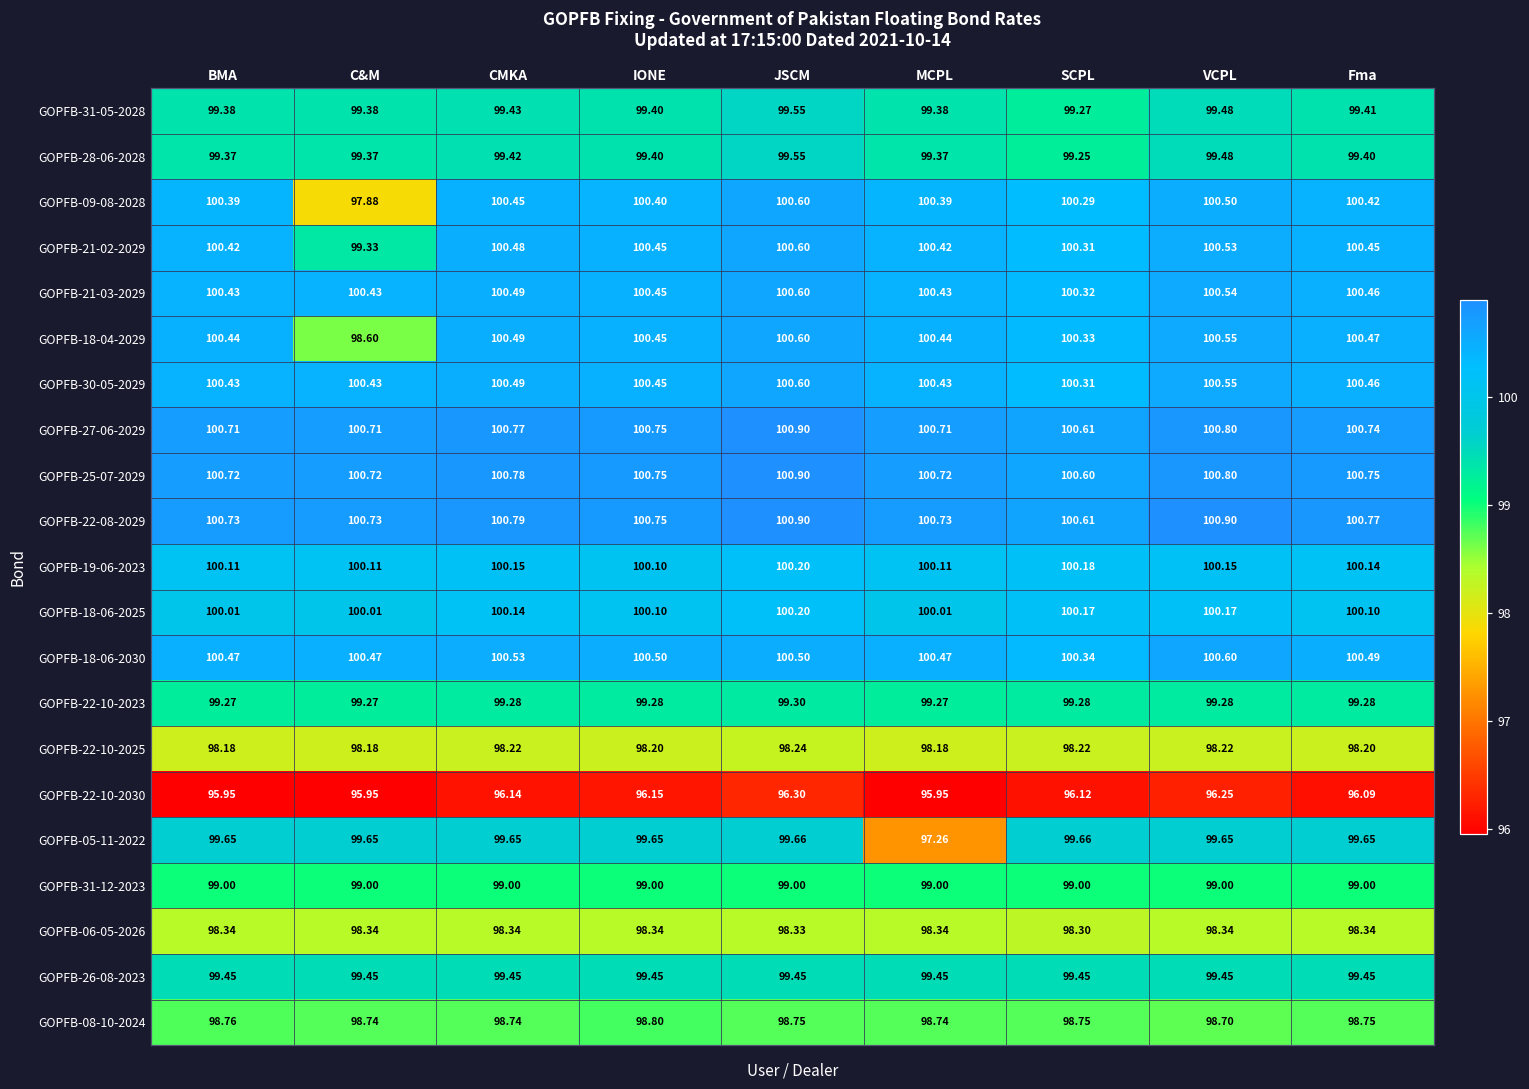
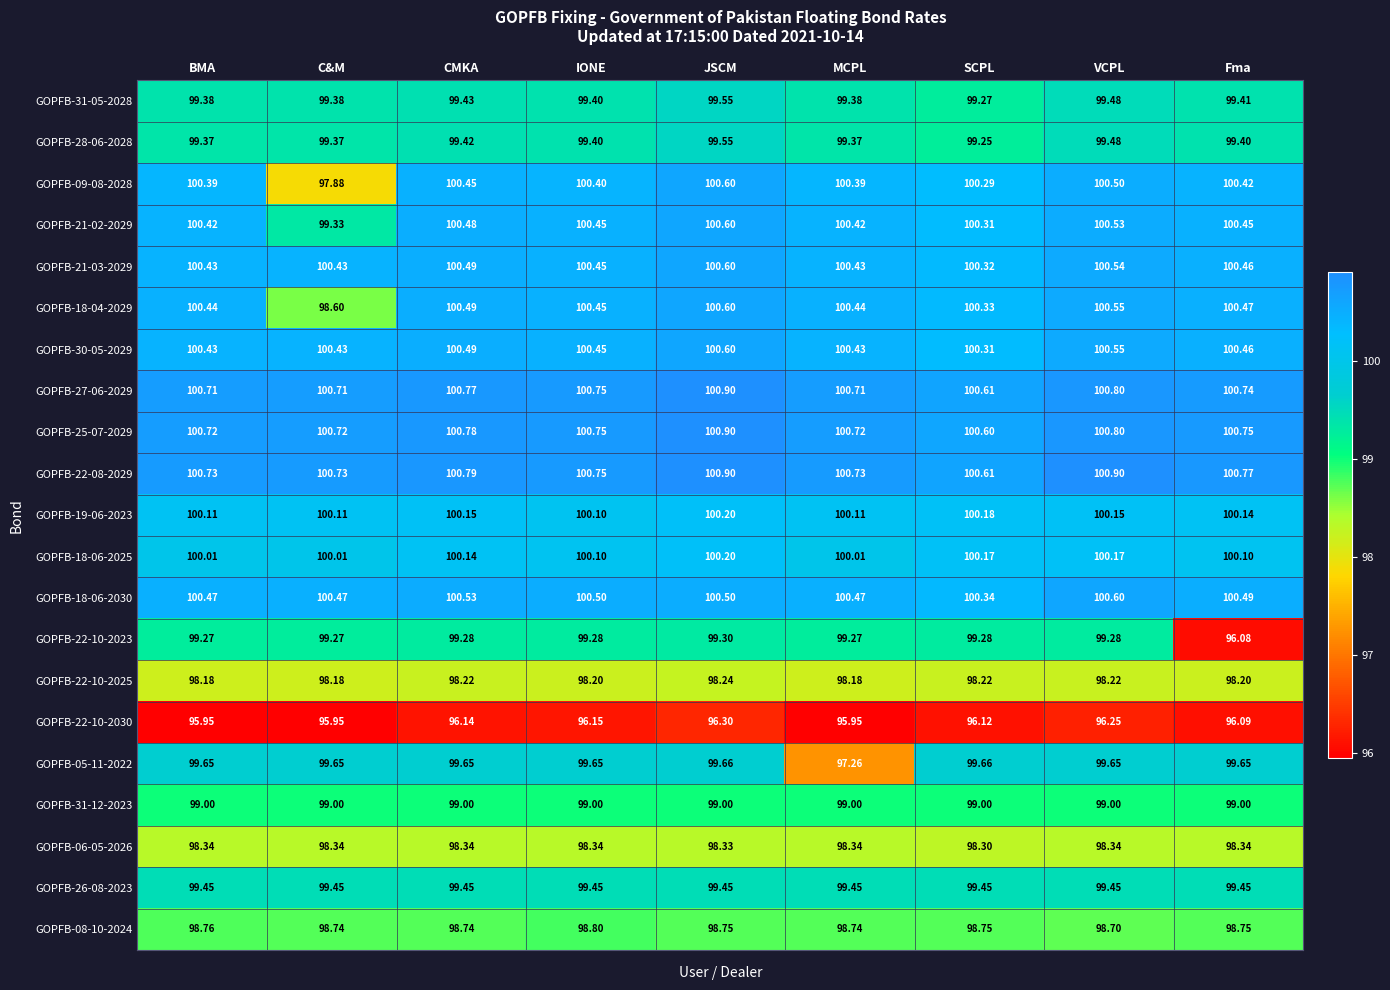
  {
    "GOPFB-31-05-2028": {
      "BMA": 99.38,
      "C&M": 99.38,
      "CMKA": 99.43,
      "IONE": 99.40,
      "JSCM": 99.55,
      "MCPL": 99.38,
      "SCPL": 99.27,
      "VCPL": 99.48,
      "Fma": 99.41
    },
    "GOPFB-28-06-2028": {
      "BMA": 99.37,
      "C&M": 99.37,
      "CMKA": 99.42,
      "IONE": 99.40,
      "JSCM": 99.55,
      "MCPL": 99.37,
      "SCPL": 99.25,
      "VCPL": 99.48,
      "Fma": 99.40
    },
    "GOPFB-09-08-2028": {
      "BMA": 100.39,
      "C&M": 97.88,
      "CMKA": 100.45,
      "IONE": 100.40,
      "JSCM": 100.60,
      "MCPL": 100.39,
      "SCPL": 100.29,
      "VCPL": 100.50,
      "Fma": 100.42
    },
    "GOPFB-21-02-2029": {
      "BMA": 100.42,
      "C&M": 99.33,
      "CMKA": 100.48,
      "IONE": 100.45,
      "JSCM": 100.60,
      "MCPL": 100.42,
      "SCPL": 100.31,
      "VCPL": 100.53,
      "Fma": 100.45
    },
    "GOPFB-21-03-2029": {
      "BMA": 100.43,
      "C&M": 100.43,
      "CMKA": 100.49,
      "IONE": 100.45,
      "JSCM": 100.60,
      "MCPL": 100.43,
      "SCPL": 100.32,
      "VCPL": 100.54,
      "Fma": 100.46
    },
    "GOPFB-18-04-2029": {
      "BMA": 100.44,
      "C&M": 98.60,
      "CMKA": 100.49,
      "IONE": 100.45,
      "JSCM": 100.60,
      "MCPL": 100.44,
      "SCPL": 100.33,
      "VCPL": 100.55,
      "Fma": 100.47
    },
    "GOPFB-30-05-2029": {
      "BMA": 100.43,
      "C&M": 100.43,
      "CMKA": 100.49,
      "IONE": 100.45,
      "JSCM": 100.60,
      "MCPL": 100.43,
      "SCPL": 100.31,
      "VCPL": 100.55,
      "Fma": 100.46
    },
    "GOPFB-27-06-2029": {
      "BMA": 100.71,
      "C&M": 100.71,
      "CMKA": 100.77,
      "IONE": 100.75,
      "JSCM": 100.90,
      "MCPL": 100.71,
      "SCPL": 100.61,
      "VCPL": 100.80,
      "Fma": 100.74
    },
    "GOPFB-25-07-2029": {
      "BMA": 100.72,
      "C&M": 100.72,
      "CMKA": 100.78,
      "IONE": 100.75,
      "JSCM": 100.90,
      "MCPL": 100.72,
      "SCPL": 100.60,
      "VCPL": 100.80,
      "Fma": 100.75
    },
    "GOPFB-22-08-2029": {
      "BMA": 100.73,
      "C&M": 100.73,
      "CMKA": 100.79,
      "IONE": 100.75,
      "JSCM": 100.90,
      "MCPL": 100.73,
      "SCPL": 100.61,
      "VCPL": 100.90,
      "Fma": 100.77
    },
    "GOPFB-19-06-2023": {
      "BMA": 100.11,
      "C&M": 100.11,
      "CMKA": 100.15,
      "IONE": 100.10,
      "JSCM": 100.20,
      "MCPL": 100.11,
      "SCPL": 100.18,
      "VCPL": 100.15,
      "Fma": 100.14
    },
    "GOPFB-18-06-2025": {
      "BMA": 100.01,
      "C&M": 100.01,
      "CMKA": 100.14,
      "IONE": 100.10,
      "JSCM": 100.20,
      "MCPL": 100.01,
      "SCPL": 100.17,
      "VCPL": 100.17,
      "Fma": 100.10
    },
    "GOPFB-18-06-2030": {
      "BMA": 100.47,
      "C&M": 100.47,
      "CMKA": 100.53,
      "IONE": 100.50,
      "JSCM": 100.50,
      "MCPL": 100.47,
      "SCPL": 100.34,
      "VCPL": 100.60,
      "Fma": 100.49
    },
    "GOPFB-22-10-2023": {
      "BMA": 99.27,
      "C&M": 99.27,
      "CMKA": 99.28,
      "IONE": 99.28,
      "JSCM": 99.30,
      "MCPL": 99.27,
      "SCPL": 99.28,
      "VCPL": 99.28,
-     "Fma": 99.28
+     "Fma": 96.08
    },
    "GOPFB-22-10-2025": {
      "BMA": 98.18,
      "C&M": 98.18,
      "CMKA": 98.22,
      "IONE": 98.20,
      "JSCM": 98.24,
      "MCPL": 98.18,
      "SCPL": 98.22,
      "VCPL": 98.22,
      "Fma": 98.20
    },
    "GOPFB-22-10-2030": {
      "BMA": 95.95,
      "C&M": 95.95,
      "CMKA": 96.14,
      "IONE": 96.15,
      "JSCM": 96.30,
      "MCPL": 95.95,
      "SCPL": 96.12,
      "VCPL": 96.25,
      "Fma": 96.09
    },
    "GOPFB-05-11-2022": {
      "BMA": 99.65,
      "C&M": 99.65,
      "CMKA": 99.65,
      "IONE": 99.65,
      "JSCM": 99.66,
      "MCPL": 97.26,
      "SCPL": 99.66,
      "VCPL": 99.65,
      "Fma": 99.65
    },
    "GOPFB-31-12-2023": {
      "BMA": 99.00,
      "C&M": 99.00,
      "CMKA": 99.00,
      "IONE": 99.00,
      "JSCM": 99.00,
      "MCPL": 99.00,
      "SCPL": 99.00,
      "VCPL": 99.00,
      "Fma": 99.00
    },
    "GOPFB-06-05-2026": {
      "BMA": 98.34,
      "C&M": 98.34,
      "CMKA": 98.34,
      "IONE": 98.34,
      "JSCM": 98.33,
      "MCPL": 98.34,
      "SCPL": 98.30,
      "VCPL": 98.34,
      "Fma": 98.34
    },
    "GOPFB-26-08-2023": {
      "BMA": 99.45,
      "C&M": 99.45,
      "CMKA": 99.45,
      "IONE": 99.45,
      "JSCM": 99.45,
      "MCPL": 99.45,
      "SCPL": 99.45,
      "VCPL": 99.45,
      "Fma": 99.45
    },
    "GOPFB-08-10-2024": {
      "BMA": 98.76,
      "C&M": 98.74,
      "CMKA": 98.74,
      "IONE": 98.80,
      "JSCM": 98.75,
      "MCPL": 98.74,
      "SCPL": 98.75,
      "VCPL": 98.70,
      "Fma": 98.75
    }
  }
